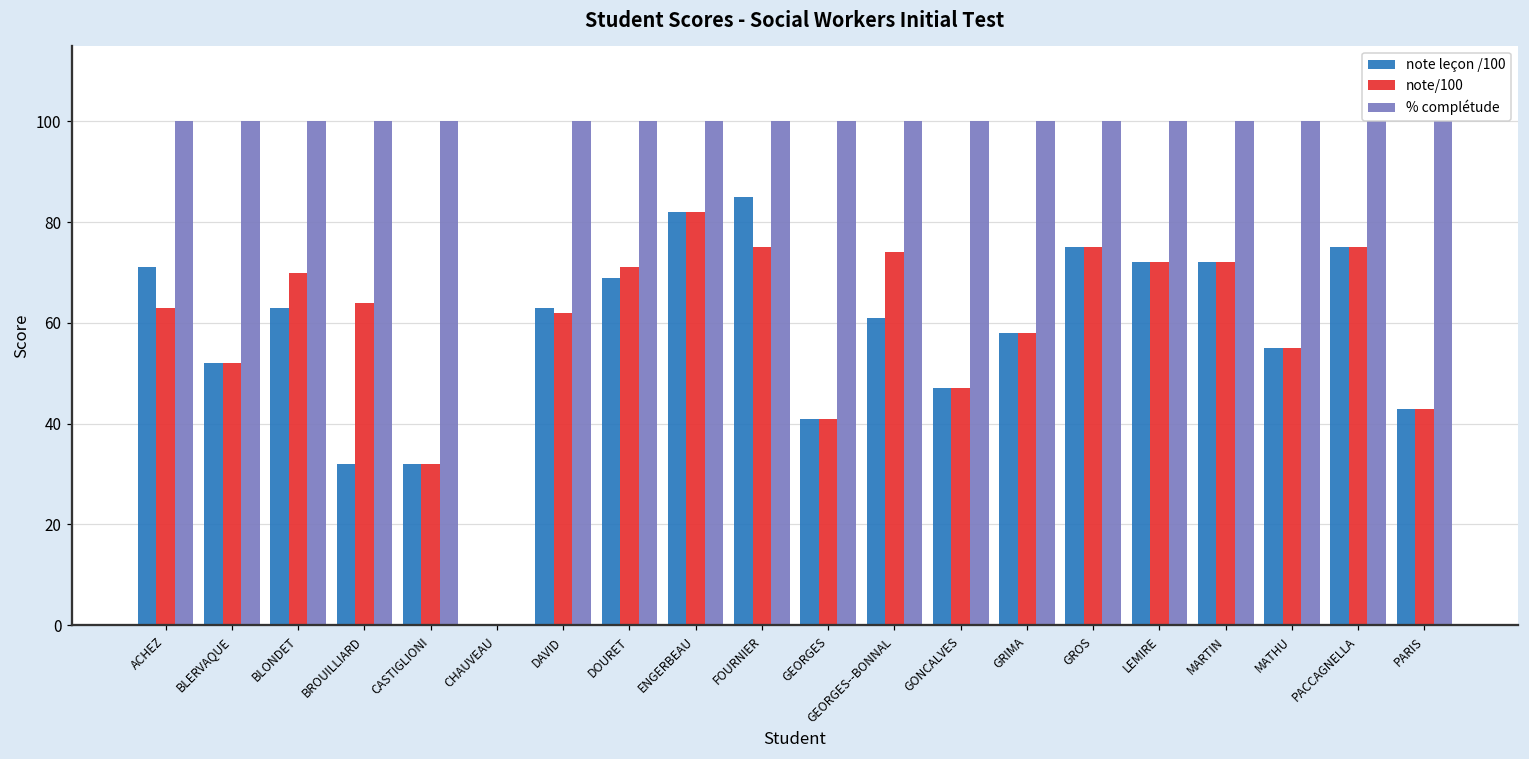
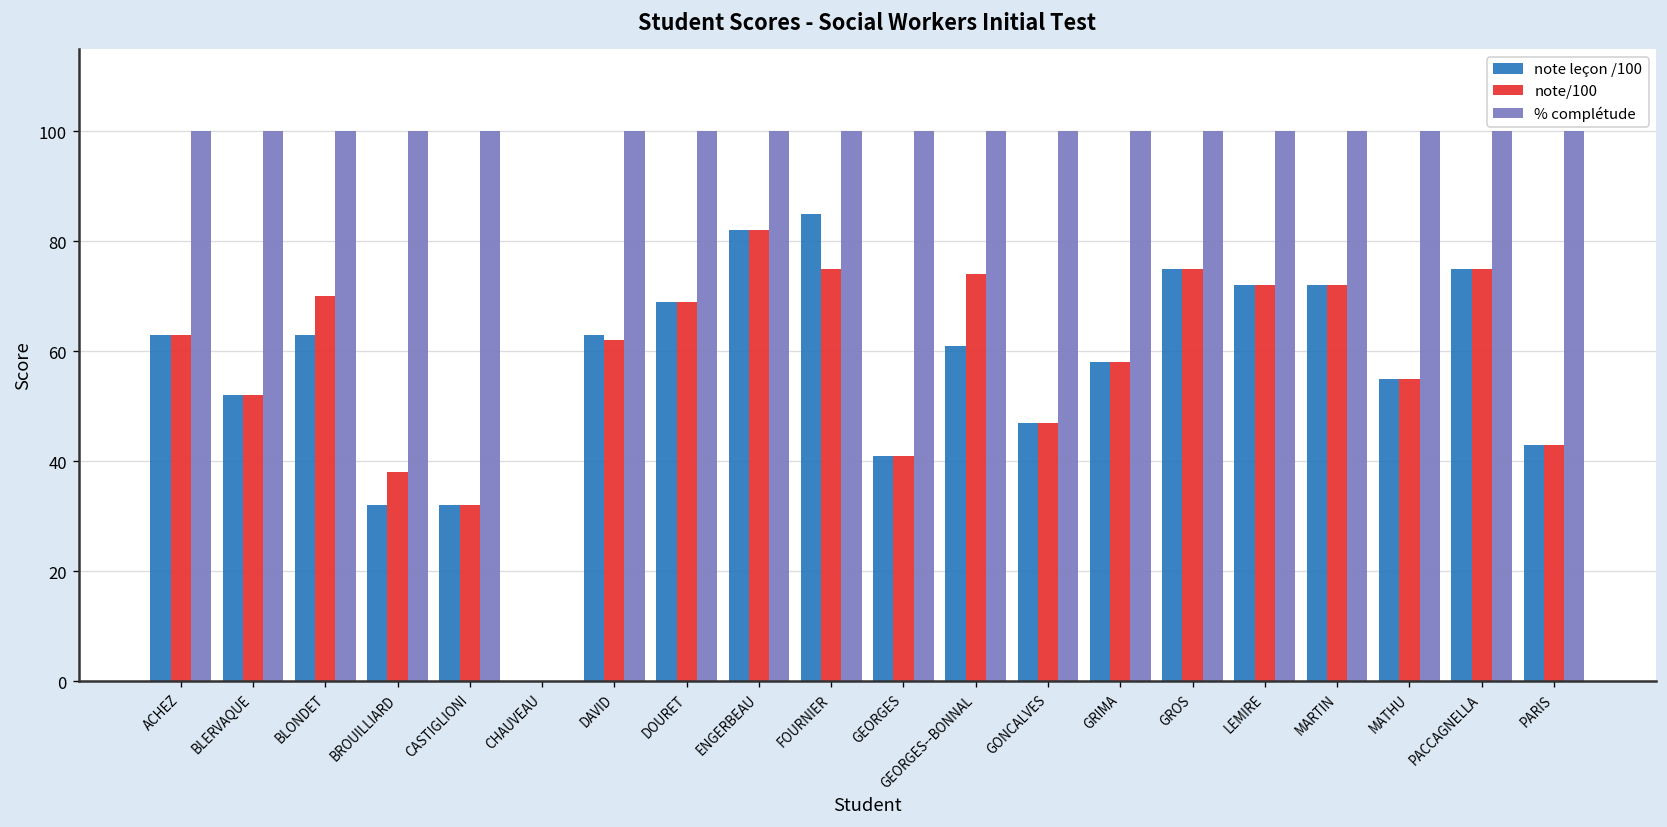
  {
    "note leçon /100": {
-     "ACHEZ": 71,
+     "ACHEZ": 63,
      "BLERVAQUE": 52,
      "BLONDET": 63,
      "BROUILLIARD": 32,
      "CASTIGLIONI": 32,
      "CHAUVEAU": 0,
      "DAVID": 63,
      "DOURET": 69,
      "ENGERBEAU": 82,
      "FOURNIER": 85,
      "GEORGES": 41,
      "GEORGES--BONNAL": 61,
      "GONCALVES": 47,
      "GRIMA": 58,
      "GROS": 75,
      "LEMIRE": 72,
      "MARTIN": 72,
      "MATHU": 55,
      "PACCAGNELLA": 75,
      "PARIS": 43
    },
    "note/100": {
      "ACHEZ": 63,
      "BLERVAQUE": 52,
      "BLONDET": 70,
-     "BROUILLIARD": 64,
+     "BROUILLIARD": 38,
      "CASTIGLIONI": 32,
      "CHAUVEAU": 0,
      "DAVID": 62,
-     "DOURET": 71,
+     "DOURET": 69,
      "ENGERBEAU": 82,
      "FOURNIER": 75,
      "GEORGES": 41,
      "GEORGES--BONNAL": 74,
      "GONCALVES": 47,
      "GRIMA": 58,
      "GROS": 75,
      "LEMIRE": 72,
      "MARTIN": 72,
      "MATHU": 55,
      "PACCAGNELLA": 75,
      "PARIS": 43
    },
    "% complétude": {
      "ACHEZ": 100,
      "BLERVAQUE": 100,
      "BLONDET": 100,
      "BROUILLIARD": 100,
      "CASTIGLIONI": 100,
      "CHAUVEAU": 0,
      "DAVID": 100,
      "DOURET": 100,
      "ENGERBEAU": 100,
      "FOURNIER": 100,
      "GEORGES": 100,
      "GEORGES--BONNAL": 100,
      "GONCALVES": 100,
      "GRIMA": 100,
      "GROS": 100,
      "LEMIRE": 100,
      "MARTIN": 100,
      "MATHU": 100
    }
  }
